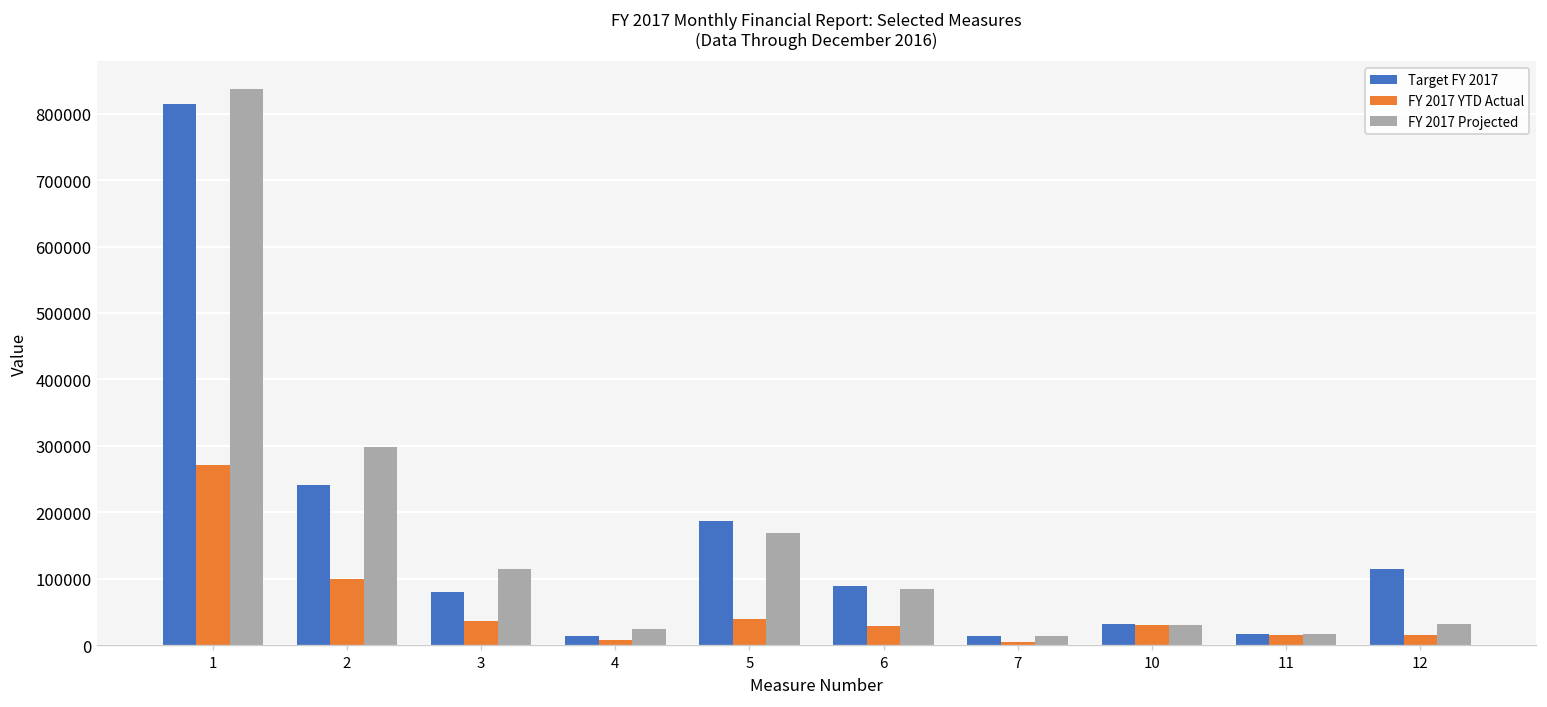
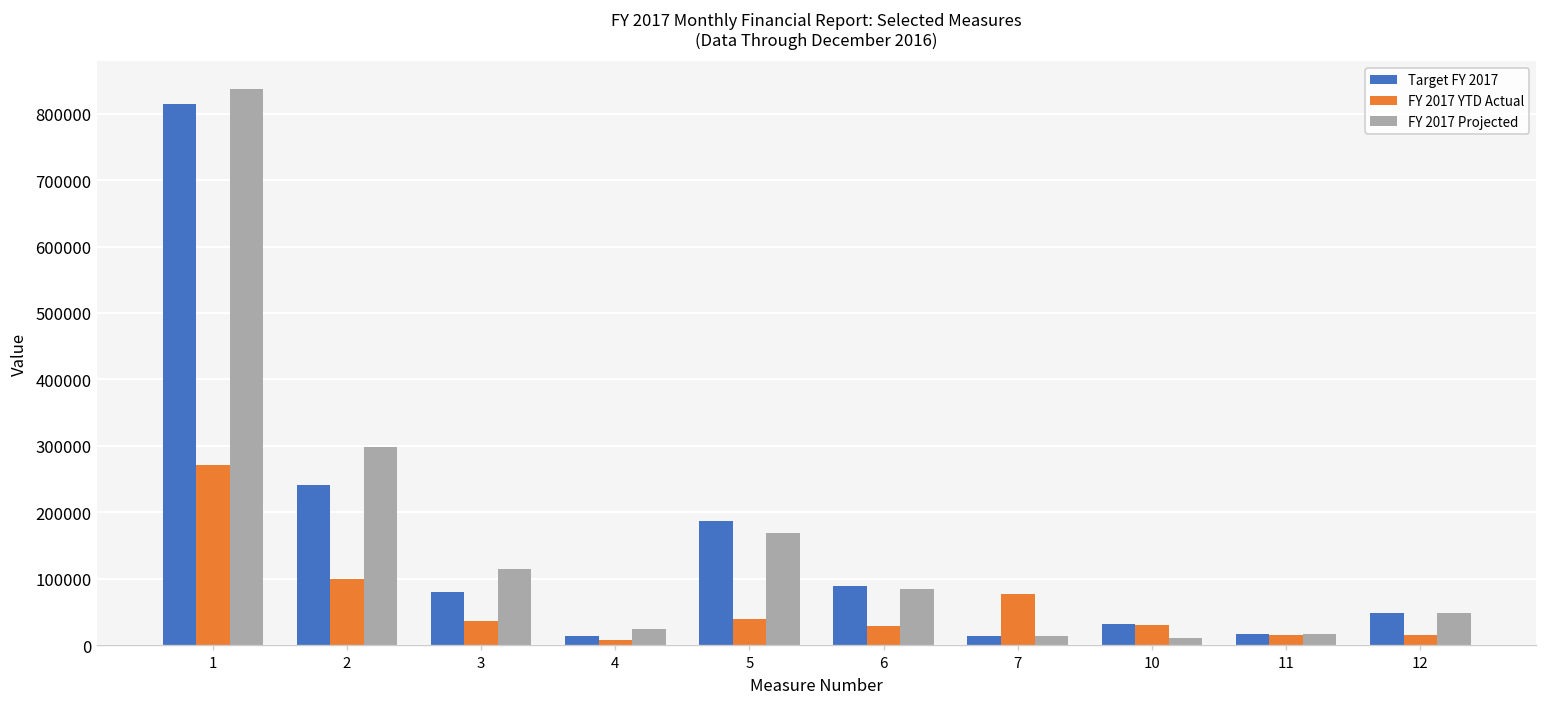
  {
    "Target FY 2017": {
      "1": 810000,
      "2": 240000,
      "3": 80000,
      "4": 10000,
      "5": 190000,
      "6": 90000,
      "7": 10000,
      "10": 30000,
      "11": 20000,
-     "12": 120000
+     "12": 50000
    },
    "FY 2017 YTD Actual": {
      "1": 270000,
      "2": 100000,
      "3": 40000,
      "4": 10000,
      "5": 40000,
      "6": 30000,
-     "7": 0,
+     "7": 80000,
      "10": 30000,
      "11": 20000,
      "12": 20000
    },
    "FY 2017 Projected": {
      "1": 840000,
      "2": 300000,
      "3": 110000,
      "4": 20000,
      "5": 170000,
      "6": 80000,
      "7": 10000,
-     "10": 30000,
+     "10": 10000,
      "11": 20000,
-     "12": 30000
+     "12": 50000
    }
  }
